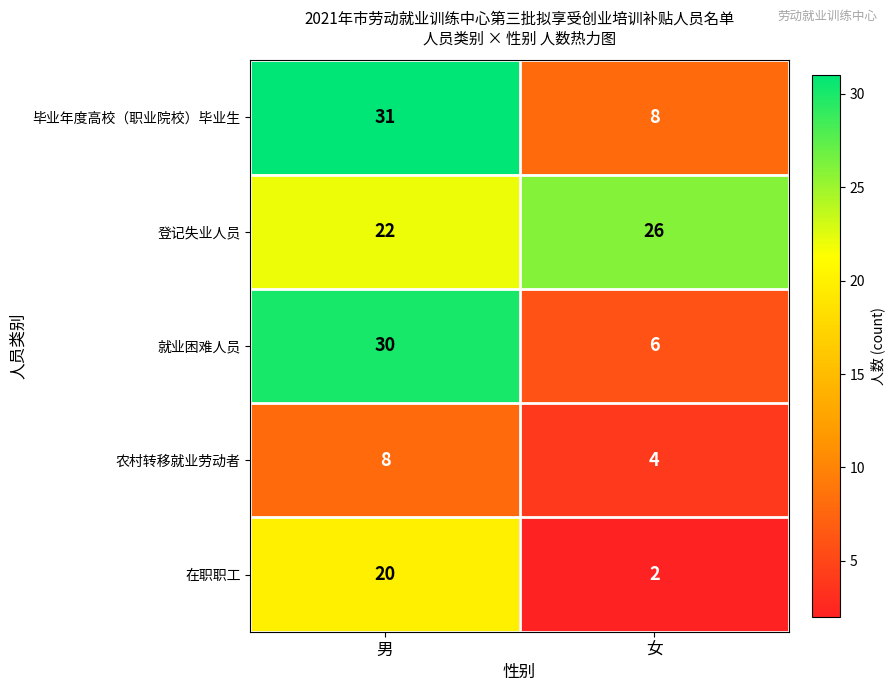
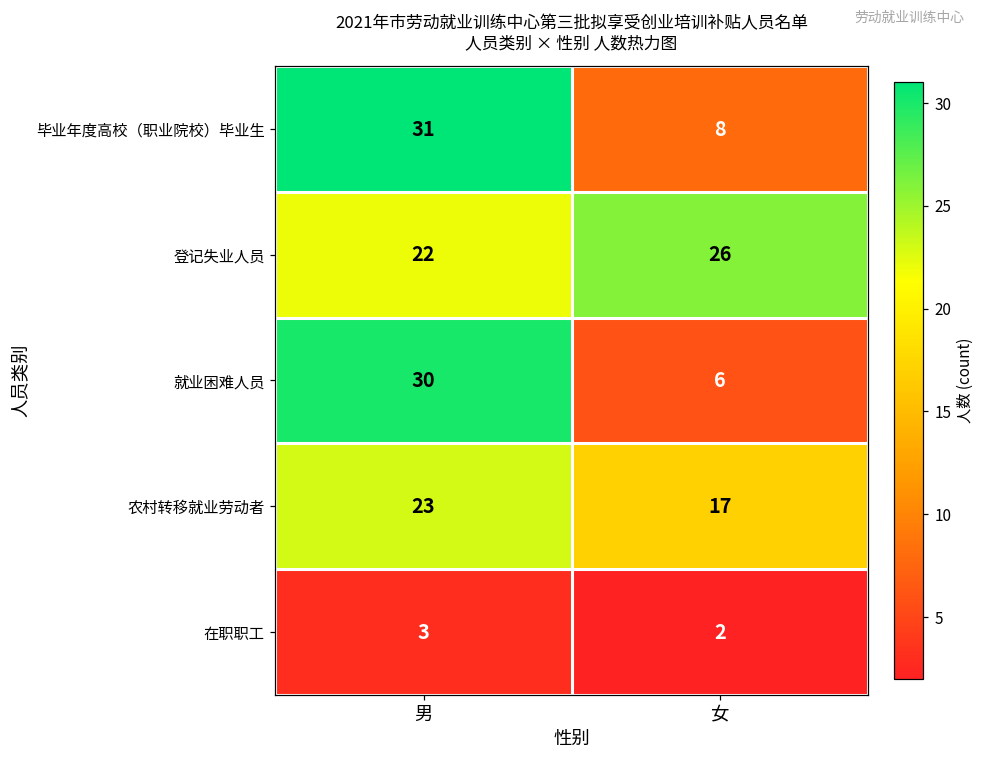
  {
    "毕业年度高校（职业院校）毕业生": {
      "男": 31,
      "女": 8
    },
    "登记失业人员": {
      "男": 22,
      "女": 26
    },
    "就业困难人员": {
      "男": 30,
      "女": 6
    },
    "农村转移就业劳动者": {
-     "男": 8,
-     "女": 4
+     "男": 23,
+     "女": 17
    },
    "在职职工": {
-     "男": 20,
+     "男": 3,
      "女": 2
    }
  }
